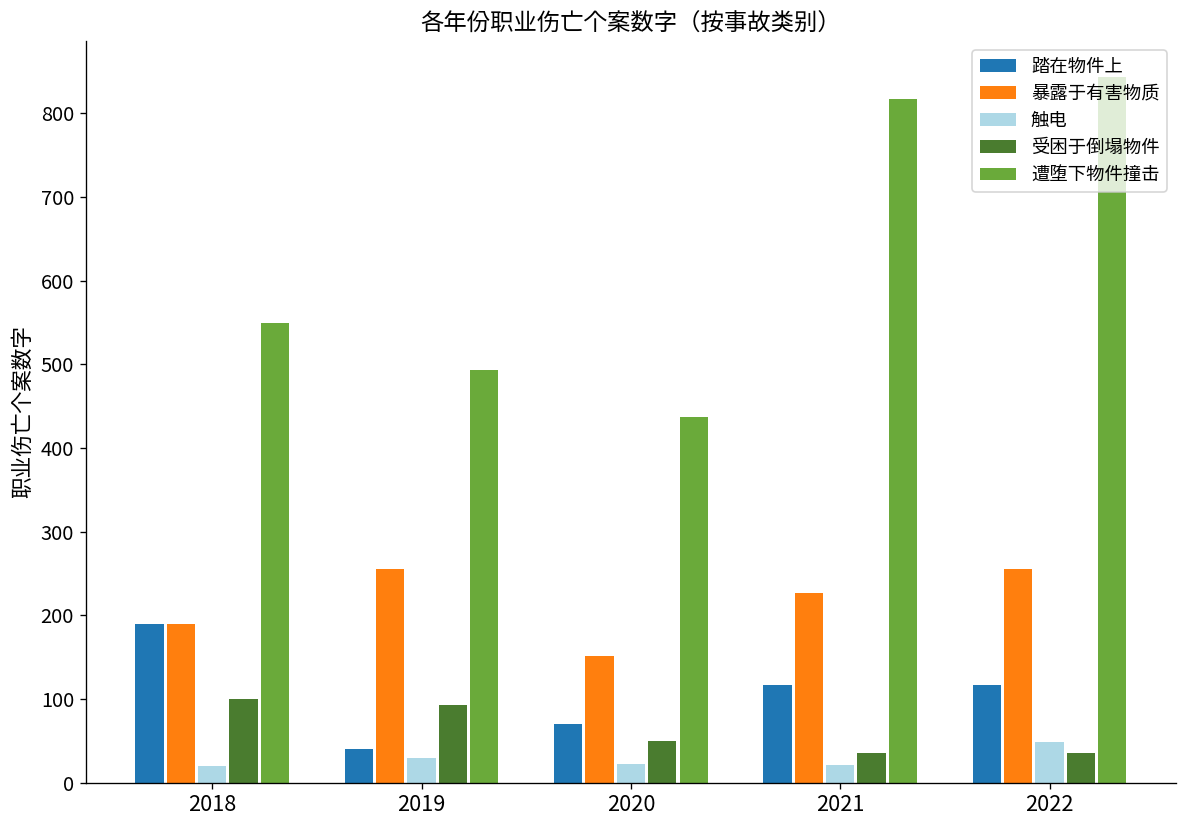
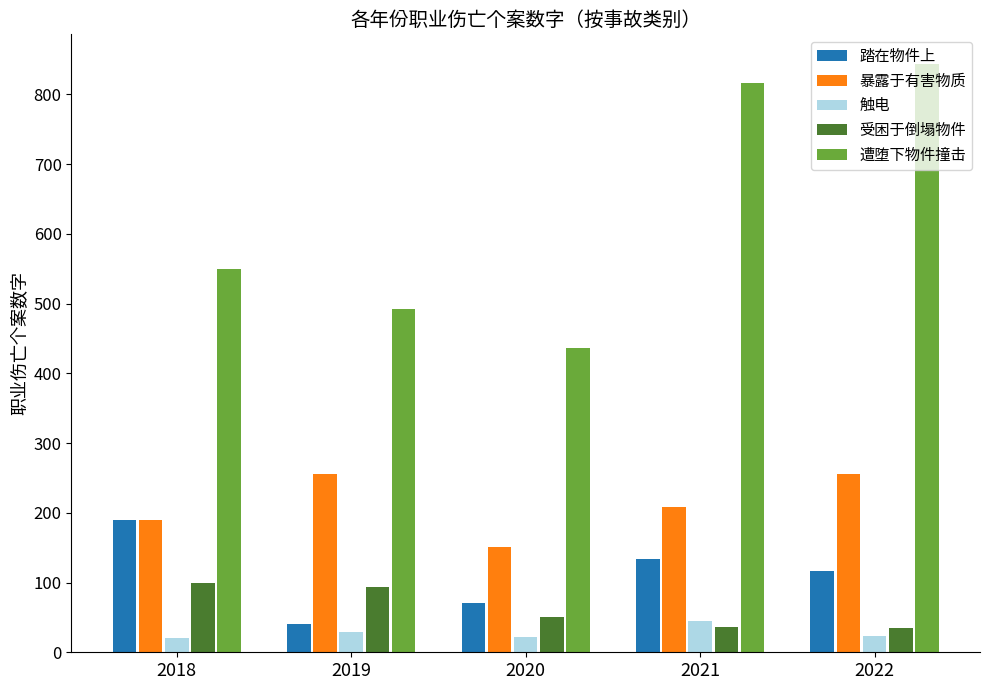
  {
    "踏在物件上": {
      "2018": 190,
      "2019": 40,
      "2020": 70,
-     "2021": 120,
+     "2021": 130,
      "2022": 120
    },
    "暴露于有害物质": {
      "2018": 190,
      "2019": 260,
      "2020": 150,
-     "2021": 230,
+     "2021": 210,
      "2022": 260
    },
    "触电": {
      "2018": 20,
      "2019": 30,
      "2020": 20,
-     "2021": 20,
-     "2022": 50
+     "2021": 50,
+     "2022": 20
    }
  }
